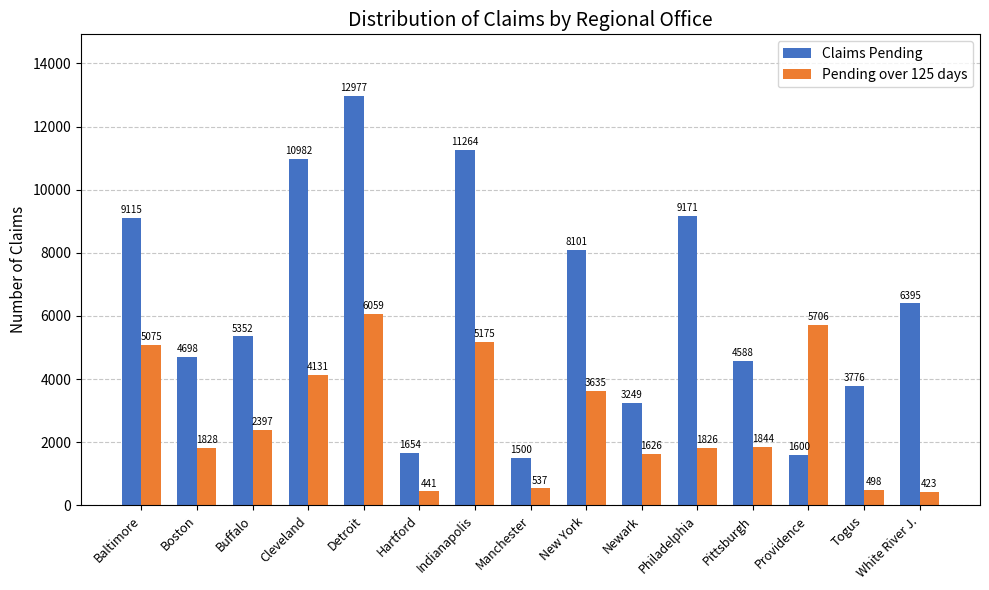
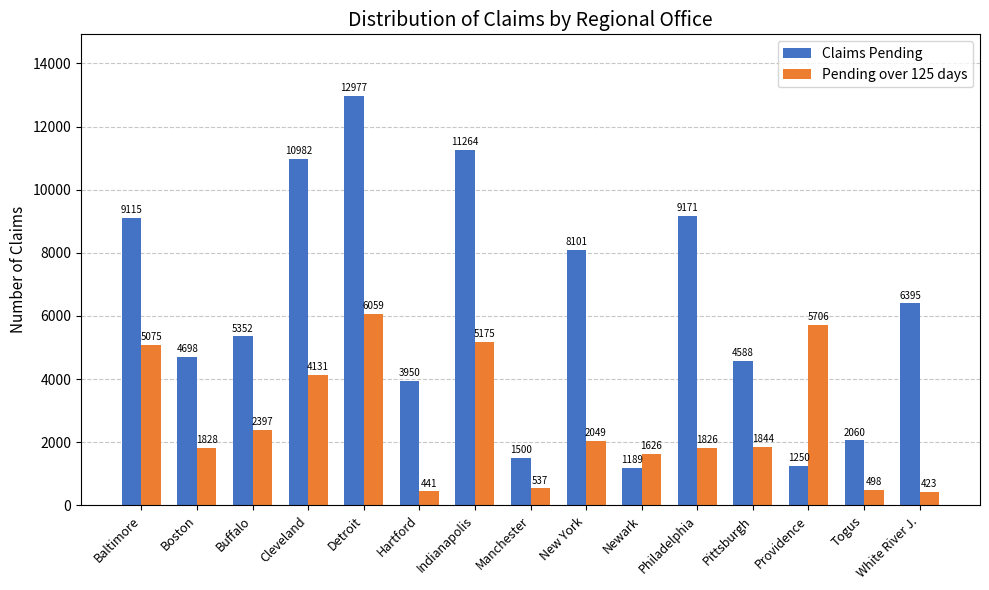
  {
    "Claims Pending": {
      "Baltimore": 9115,
      "Boston": 4698,
      "Buffalo": 5352,
      "Cleveland": 10982,
      "Detroit": 12977,
-     "Hartford": 1654,
+     "Hartford": 3950,
      "Indianapolis": 11264,
      "Manchester": 1500,
      "New York": 8101,
-     "Newark": 3249,
+     "Newark": 1189,
      "Philadelphia": 9171,
      "Pittsburgh": 4588,
-     "Providence": 1600,
-     "Togus": 3776,
+     "Providence": 1250,
+     "Togus": 2060,
      "White River J.": 6395
    },
    "Pending over 125 days": {
      "Baltimore": 5075,
      "Boston": 1828,
      "Buffalo": 2397,
      "Cleveland": 4131,
      "Detroit": 6059,
      "Hartford": 441,
      "Indianapolis": 5175,
      "Manchester": 537,
-     "New York": 3635,
+     "New York": 2049,
      "Newark": 1626,
      "Philadelphia": 1826,
      "Pittsburgh": 1844,
      "Providence": 5706,
      "Togus": 498,
      "White River J.": 423
    }
  }
